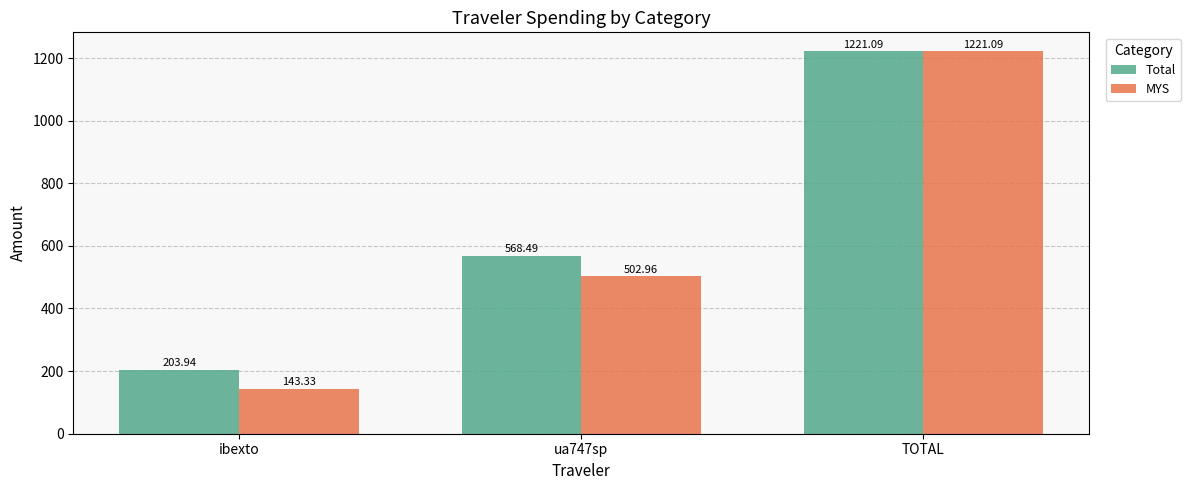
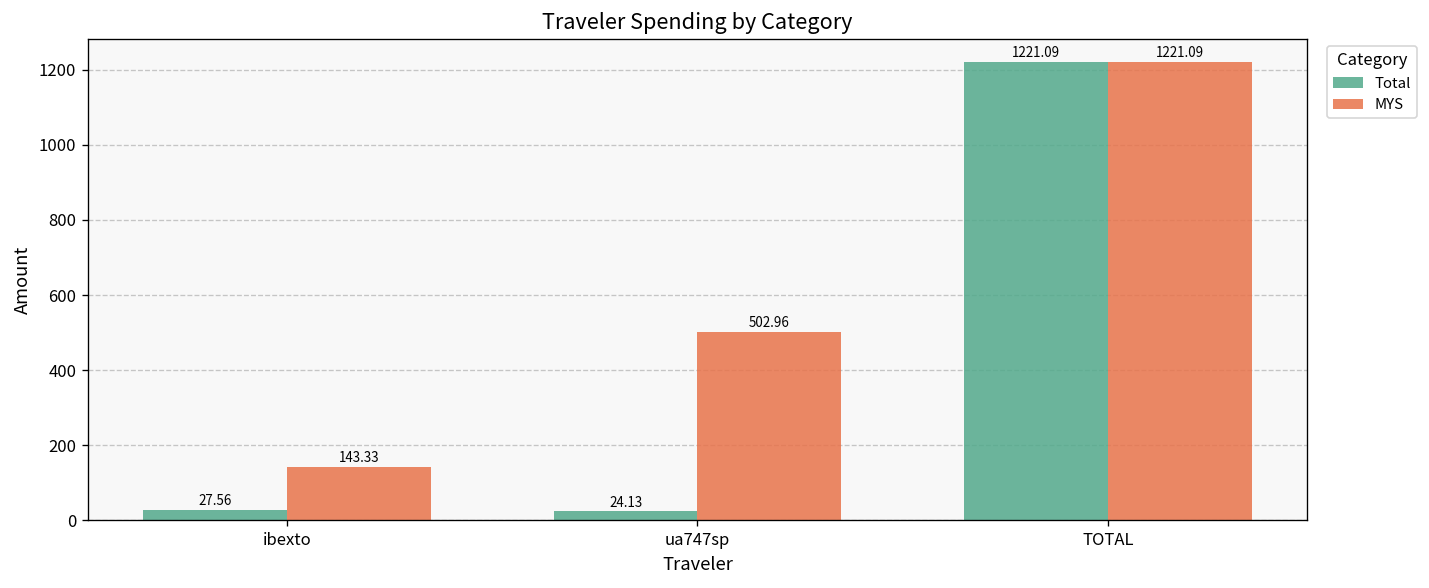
  {
    "Total": {
-     "ibexto": 203.94,
-     "ua747sp": 568.49,
+     "ibexto": 27.56,
+     "ua747sp": 24.13,
      "TOTAL": 1221.09
    },
    "MYS": {
      "ibexto": 143.33,
      "ua747sp": 502.96,
      "TOTAL": 1221.09
    }
  }
